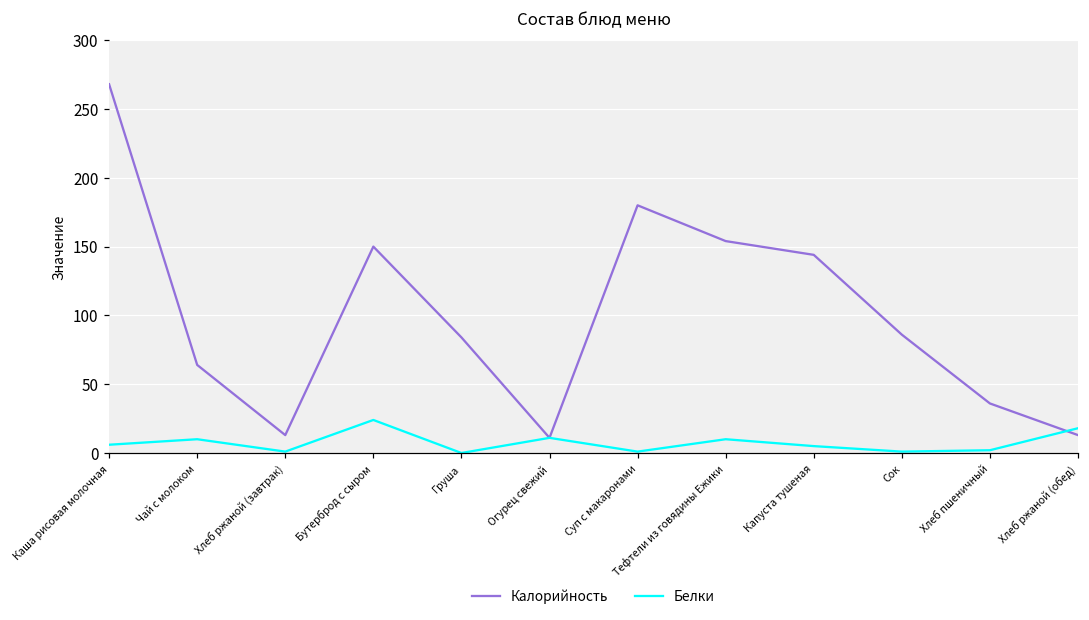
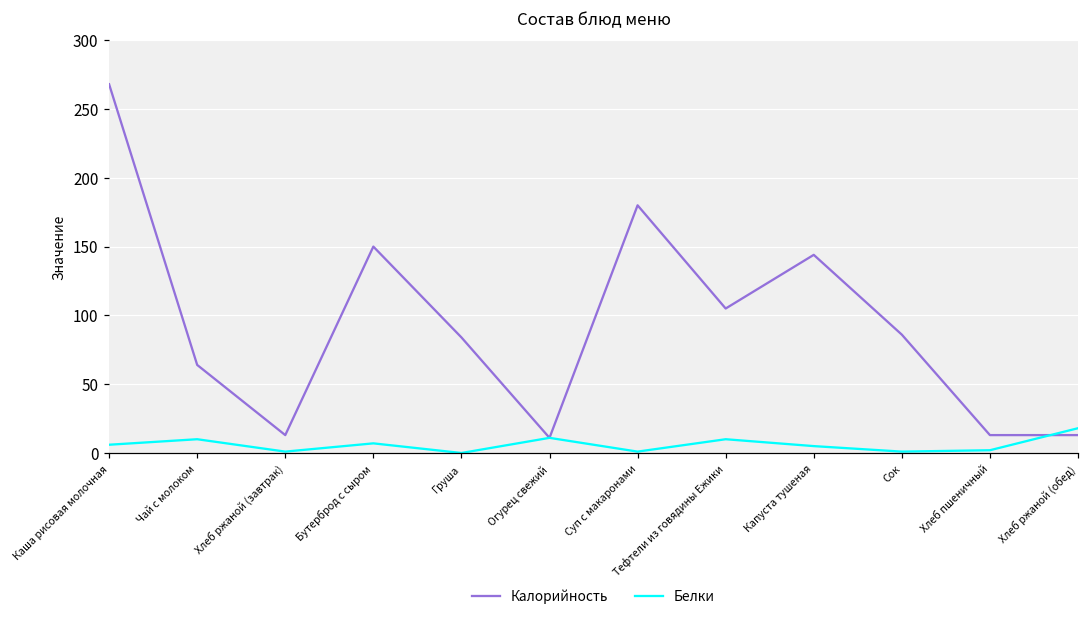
  {
    "Калорийность": {
      "Каша рисовая молочная": 268,
      "Чай с молоком": 64,
      "Хлеб ржаной (завтрак)": 13,
      "Бутерброд с сыром": 150,
      "Груша": 84,
      "Суп с макаронами": 180,
-     "Тефтели из говядины Ежики": 154,
+     "Тефтели из говядины Ежики": 105,
      "Капуста тушеная": 144,
      "Сок": 86,
-     "Хлеб пшеничный": 36,
+     "Хлеб пшеничный": 13,
      "Хлеб ржаной (обед)": 13
    },
    "Белки": {
      "Каша рисовая молочная": 6,
      "Чай с молоком": 10,
      "Хлеб ржаной (завтрак)": 1,
-     "Бутерброд с сыром": 24,
+     "Бутерброд с сыром": 7,
      "Груша": 0,
      "Суп с макаронами": 1,
      "Тефтели из говядины Ежики": 10,
      "Капуста тушеная": 5,
      "Сок": 1,
      "Хлеб пшеничный": 2,
      "Хлеб ржаной (обед)": 18
    }
  }
